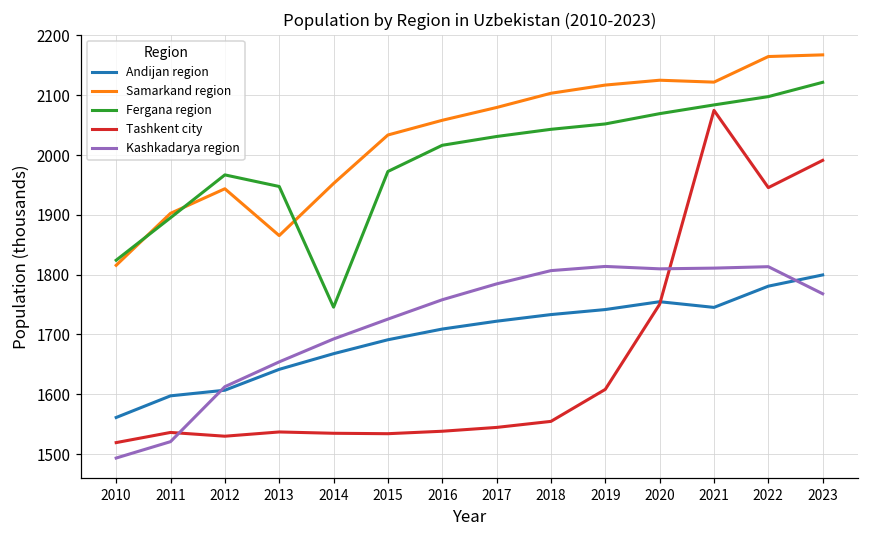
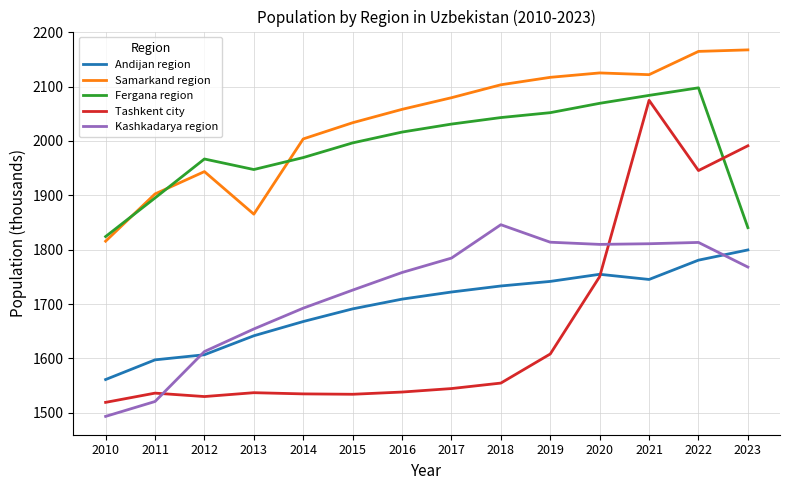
  {
    "Andijan region": {
      "2010": 1560,
      "2011": 1600,
      "2012": 1610,
      "2013": 1640,
      "2014": 1670,
      "2015": 1690,
      "2016": 1710,
      "2017": 1720,
      "2018": 1730,
      "2019": 1740,
      "2021": 1750,
      "2022": 1780,
      "2023": 1800
    },
    "Samarkand region": {
      "2010": 1820,
      "2011": 1900,
      "2012": 1940,
      "2013": 1870,
-     "2014": 1950,
+     "2014": 2000,
      "2015": 2030,
      "2016": 2060,
      "2017": 2080,
      "2018": 2100,
      "2019": 2120,
      "2020": 2130,
      "2021": 2120,
      "2022": 2160,
      "2023": 2170
    },
    "Fergana region": {
      "2010": 1820,
      "2011": 1900,
      "2012": 1970,
      "2013": 1950,
-     "2014": 1750,
-     "2015": 1970,
+     "2014": 1970,
+     "2015": 2000,
      "2016": 2020,
      "2017": 2030,
      "2018": 2040,
      "2019": 2050,
      "2020": 2070,
      "2021": 2080,
      "2022": 2100,
-     "2023": 2120
+     "2023": 1840
    },
    "Tashkent city": {
      "2010": 1520,
      "2011": 1540,
      "2012": 1530,
      "2013": 1540,
      "2014": 1530,
      "2015": 1530,
      "2016": 1540,
      "2017": 1540,
      "2018": 1550,
      "2019": 1610,
      "2021": 2070,
      "2022": 1950,
      "2023": 1990
    },
    "Kashkadarya region": {
      "2010": 1490,
      "2011": 1520,
      "2012": 1610,
      "2013": 1650,
      "2014": 1690,
      "2015": 1730,
      "2016": 1760,
      "2017": 1780,
-     "2018": 1810,
+     "2018": 1850,
      "2019": 1810,
      "2020": 1810,
      "2021": 1810,
      "2022": 1810,
      "2023": 1770
    }
  }
